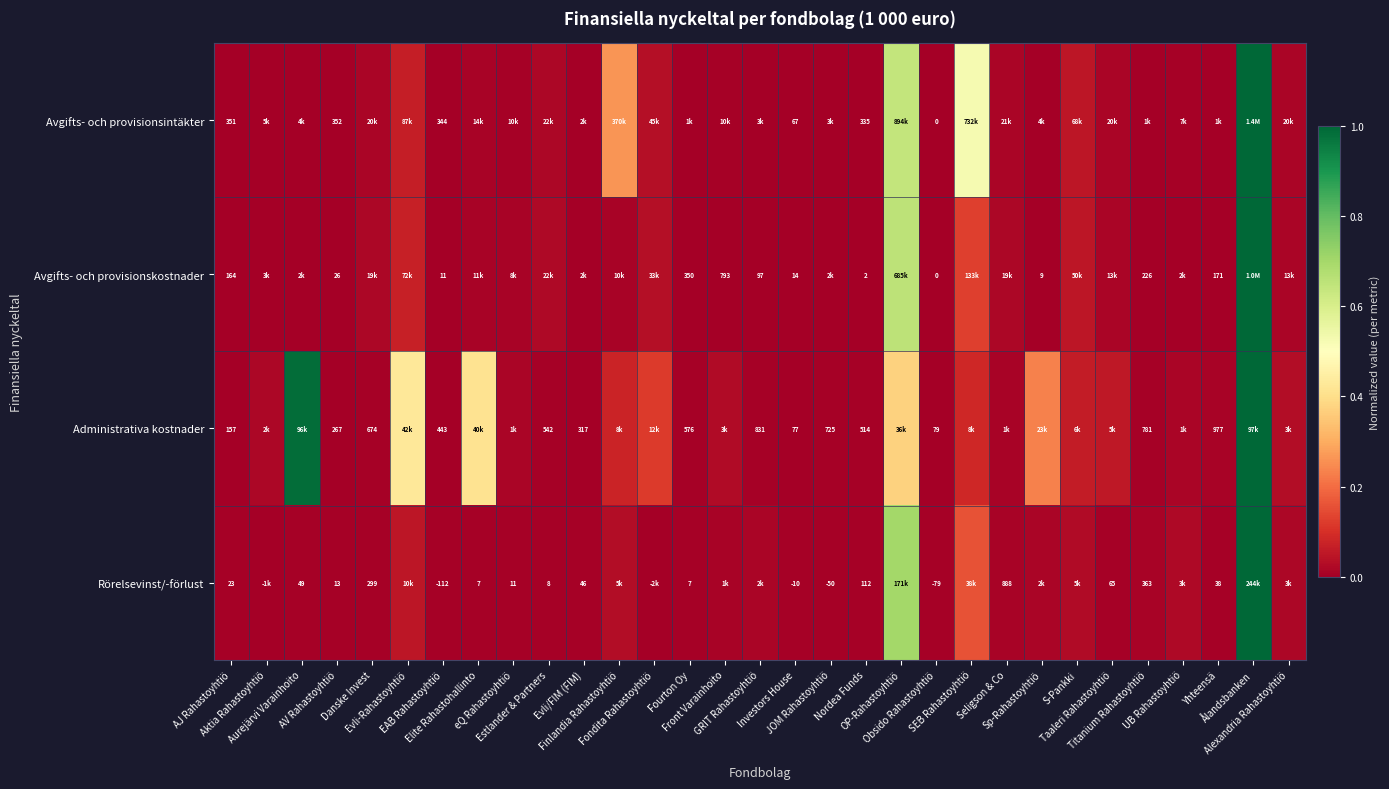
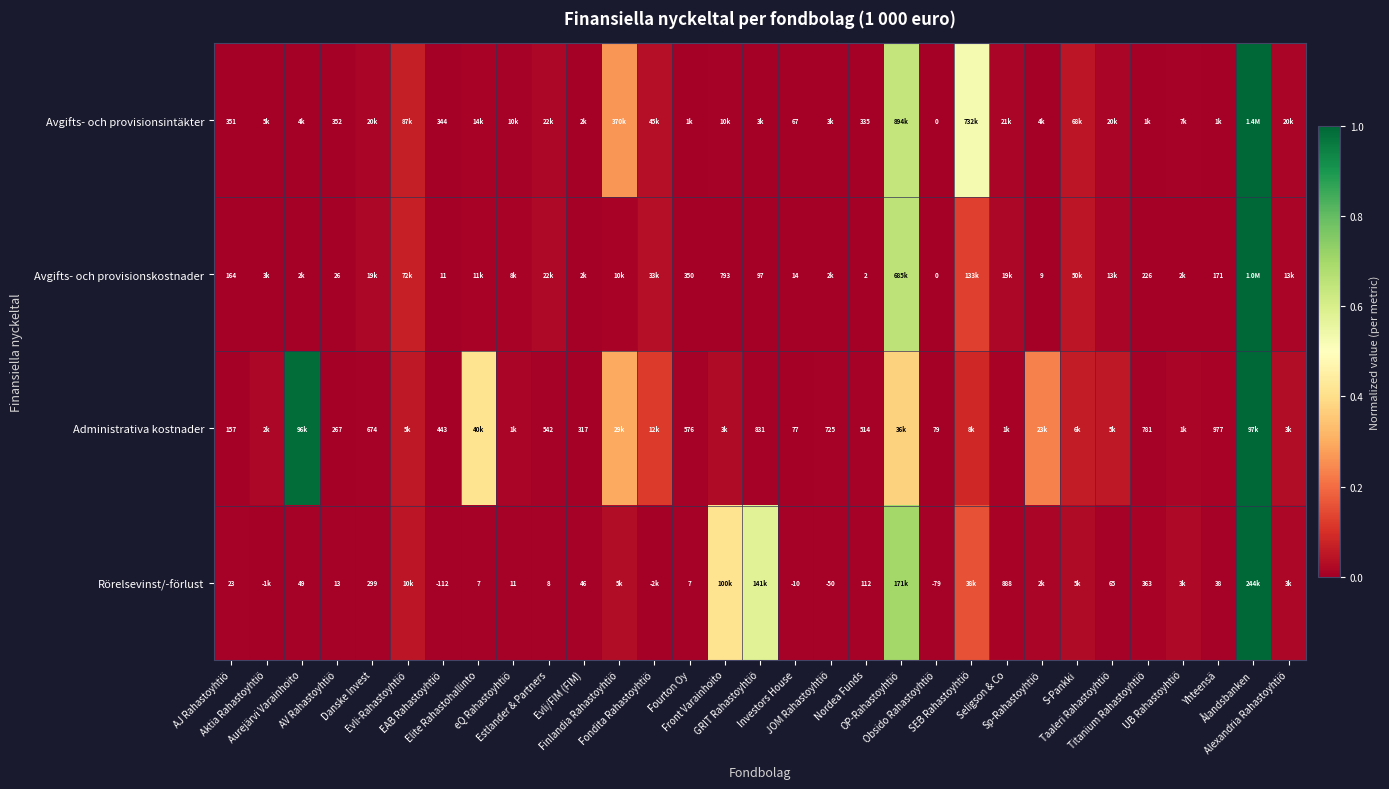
  {
    "Avgifts- och provisionsintäkter": {
      "AJ Rahastoyhtiö": "351",
      "Aktia Rahastoyhtiö": "5k",
      "Aurejärvi Varainhoito": "4k",
      "AV Rahastoyhtiö": "352",
      "Danske Invest": "20k",
      "Evli-Rahastoyhtiö": "87k",
      "EAB Rahastoyhtiö": "344",
      "Elite Rahastohallinto": "14k",
      "eQ Rahastoyhtiö": "10k",
      "Estlander & Partners": "22k",
      "Evli/FIM (FIM)": "2k",
      "Finlandia Rahastoyhtiö": "370k",
      "Fondita Rahastoyhtiö": "45k",
      "Fourton Oy": "1k",
      "Front Varainhoito": "10k",
      "GRIT Rahastoyhtiö": "3k",
      "Investors House": "67",
      "JOM Rahastoyhtiö": "3k",
      "Nordea Funds": "335",
      "OP-Rahastoyhtiö": "894k",
      "Obsido Rahastoyhtiö": "0",
      "SEB Rahastoyhtiö": "732k",
      "Seligson & Co": "21k",
      "Sp-Rahastoyhtiö": "4k",
      "S-Pankki": "68k",
      "Taaleri Rahastoyhtiö": "20k",
      "Titanium Rahastoyhtiö": "1k",
      "UB Rahastoyhtiö": "7k",
      "Yhteensä": "1k",
      "Ålandsbanken": "1.4M",
      "Alexandria Rahastoyhtiö": "20k"
    },
    "Avgifts- och provisionskostnader": {
      "AJ Rahastoyhtiö": "164",
      "Aktia Rahastoyhtiö": "3k",
      "Aurejärvi Varainhoito": "2k",
      "AV Rahastoyhtiö": "26",
      "Danske Invest": "19k",
      "Evli-Rahastoyhtiö": "72k",
      "EAB Rahastoyhtiö": "11",
      "Elite Rahastohallinto": "11k",
      "eQ Rahastoyhtiö": "8k",
      "Estlander & Partners": "22k",
      "Evli/FIM (FIM)": "2k",
      "Finlandia Rahastoyhtiö": "10k",
      "Fondita Rahastoyhtiö": "33k",
      "Fourton Oy": "350",
      "Front Varainhoito": "793",
      "GRIT Rahastoyhtiö": "97",
      "Investors House": "14",
      "JOM Rahastoyhtiö": "2k",
      "Nordea Funds": "2",
      "OP-Rahastoyhtiö": "685k",
      "Obsido Rahastoyhtiö": "0",
      "SEB Rahastoyhtiö": "133k",
      "Seligson & Co": "19k",
      "Sp-Rahastoyhtiö": "9",
      "S-Pankki": "50k",
      "Taaleri Rahastoyhtiö": "13k",
      "Titanium Rahastoyhtiö": "226",
      "UB Rahastoyhtiö": "2k",
      "Yhteensä": "171",
      "Ålandsbanken": "1.0M",
      "Alexandria Rahastoyhtiö": "13k"
    },
    "Administrativa kostnader": {
      "AJ Rahastoyhtiö": "157",
      "Aktia Rahastoyhtiö": "2k",
      "Aurejärvi Varainhoito": "96k",
      "AV Rahastoyhtiö": "267",
      "Danske Invest": "674",
-     "Evli-Rahastoyhtiö": "42k",
+     "Evli-Rahastoyhtiö": "5k",
      "EAB Rahastoyhtiö": "443",
      "Elite Rahastohallinto": "40k",
      "eQ Rahastoyhtiö": "1k",
      "Estlander & Partners": "542",
      "Evli/FIM (FIM)": "317",
-     "Finlandia Rahastoyhtiö": "8k",
+     "Finlandia Rahastoyhtiö": "29k",
      "Fondita Rahastoyhtiö": "12k",
      "Fourton Oy": "576",
      "Front Varainhoito": "3k",
      "GRIT Rahastoyhtiö": "831",
      "Investors House": "77",
      "JOM Rahastoyhtiö": "725",
      "Nordea Funds": "514",
      "OP-Rahastoyhtiö": "36k",
      "Obsido Rahastoyhtiö": "79",
      "SEB Rahastoyhtiö": "8k",
      "Seligson & Co": "1k",
      "Sp-Rahastoyhtiö": "23k",
      "S-Pankki": "6k",
      "Taaleri Rahastoyhtiö": "5k",
      "Titanium Rahastoyhtiö": "781",
      "UB Rahastoyhtiö": "1k",
      "Yhteensä": "977",
      "Ålandsbanken": "97k",
      "Alexandria Rahastoyhtiö": "3k"
    },
    "Rörelsevinst/-förlust": {
      "AJ Rahastoyhtiö": "23",
      "Aktia Rahastoyhtiö": "-1k",
      "Aurejärvi Varainhoito": "49",
      "AV Rahastoyhtiö": "13",
      "Danske Invest": "299",
      "Evli-Rahastoyhtiö": "10k",
      "EAB Rahastoyhtiö": "-112",
      "Elite Rahastohallinto": "7",
      "eQ Rahastoyhtiö": "11",
      "Estlander & Partners": "8",
      "Evli/FIM (FIM)": "46",
      "Finlandia Rahastoyhtiö": "5k",
      "Fondita Rahastoyhtiö": "-2k",
      "Fourton Oy": "7",
-     "Front Varainhoito": "1k",
-     "GRIT Rahastoyhtiö": "2k",
+     "Front Varainhoito": "100k",
+     "GRIT Rahastoyhtiö": "141k",
      "Investors House": "-10",
      "JOM Rahastoyhtiö": "-50",
      "Nordea Funds": "112",
      "OP-Rahastoyhtiö": "171k",
      "Obsido Rahastoyhtiö": "-79",
      "SEB Rahastoyhtiö": "38k",
      "Seligson & Co": "888",
      "Sp-Rahastoyhtiö": "2k",
      "S-Pankki": "5k",
      "Taaleri Rahastoyhtiö": "65",
      "Titanium Rahastoyhtiö": "363",
      "UB Rahastoyhtiö": "3k",
      "Yhteensä": "38",
      "Ålandsbanken": "244k",
      "Alexandria Rahastoyhtiö": "3k"
    }
  }
